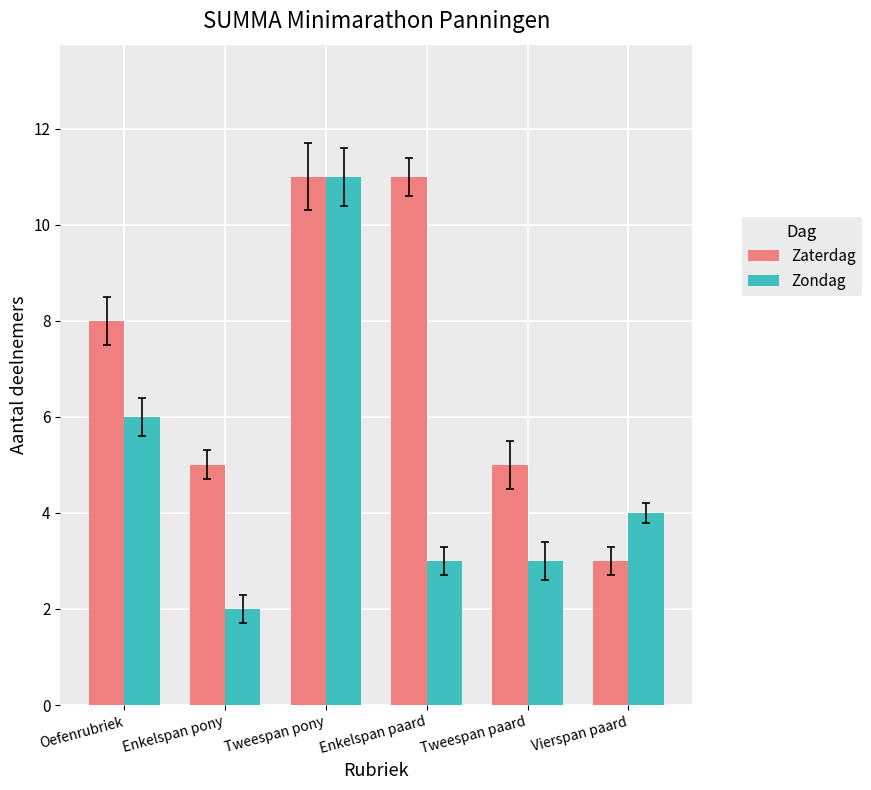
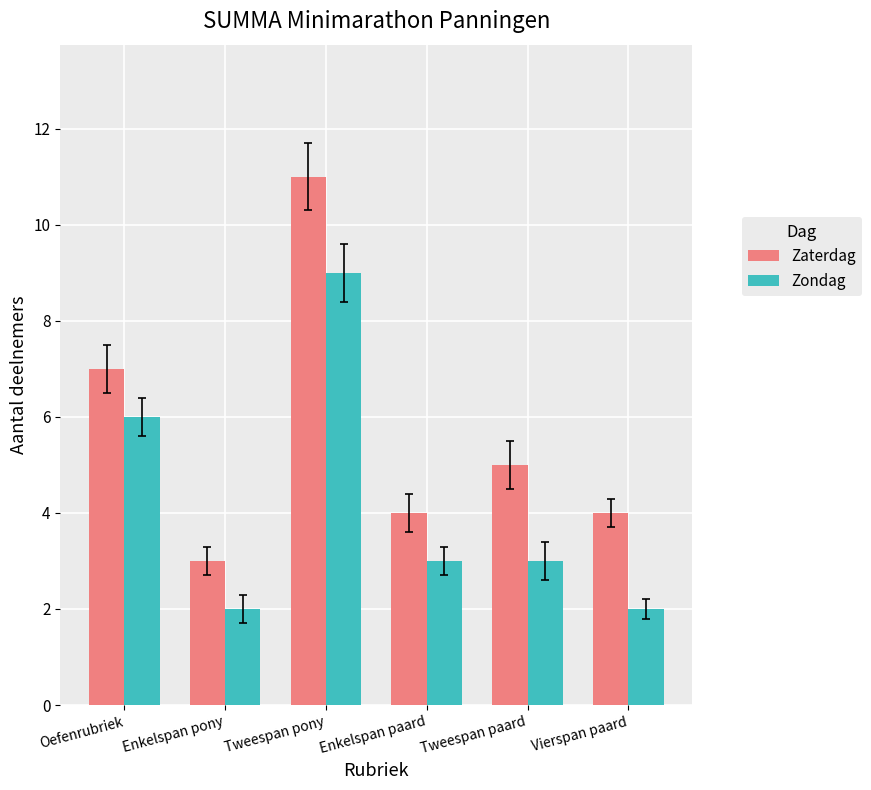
  {
    "Zaterdag": {
-     "Oefenrubriek": 8,
-     "Enkelspan pony": 5,
+     "Oefenrubriek": 7,
+     "Enkelspan pony": 3,
      "Tweespan pony": 11,
-     "Enkelspan paard": 11,
+     "Enkelspan paard": 4,
      "Tweespan paard": 5,
-     "Vierspan paard": 3
+     "Vierspan paard": 4
    },
    "Zondag": {
      "Oefenrubriek": 6,
      "Enkelspan pony": 2,
-     "Tweespan pony": 11,
+     "Tweespan pony": 9,
      "Enkelspan paard": 3,
      "Tweespan paard": 3,
-     "Vierspan paard": 4
+     "Vierspan paard": 2
    }
  }
